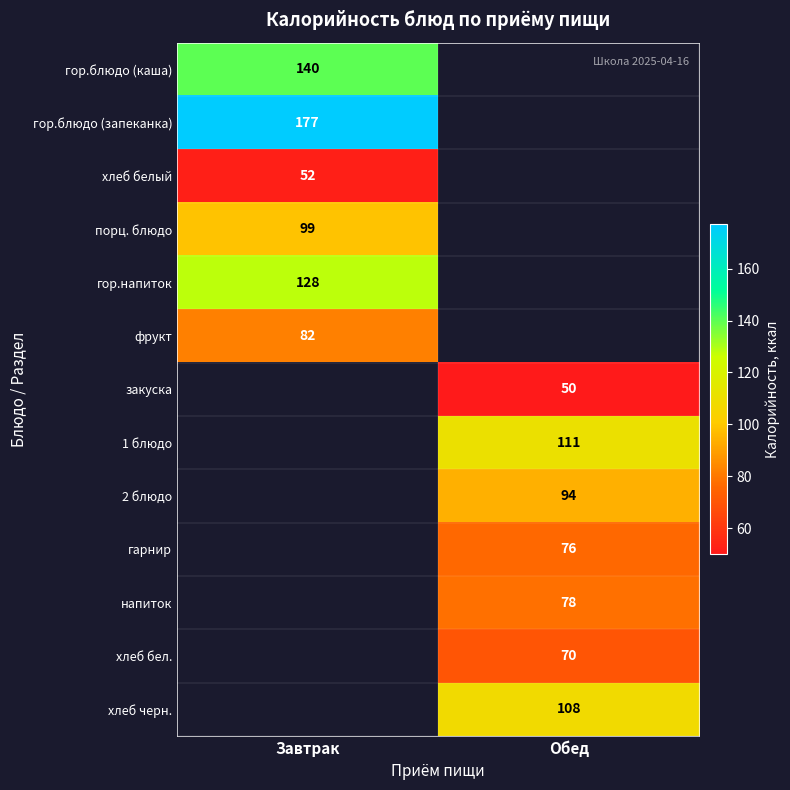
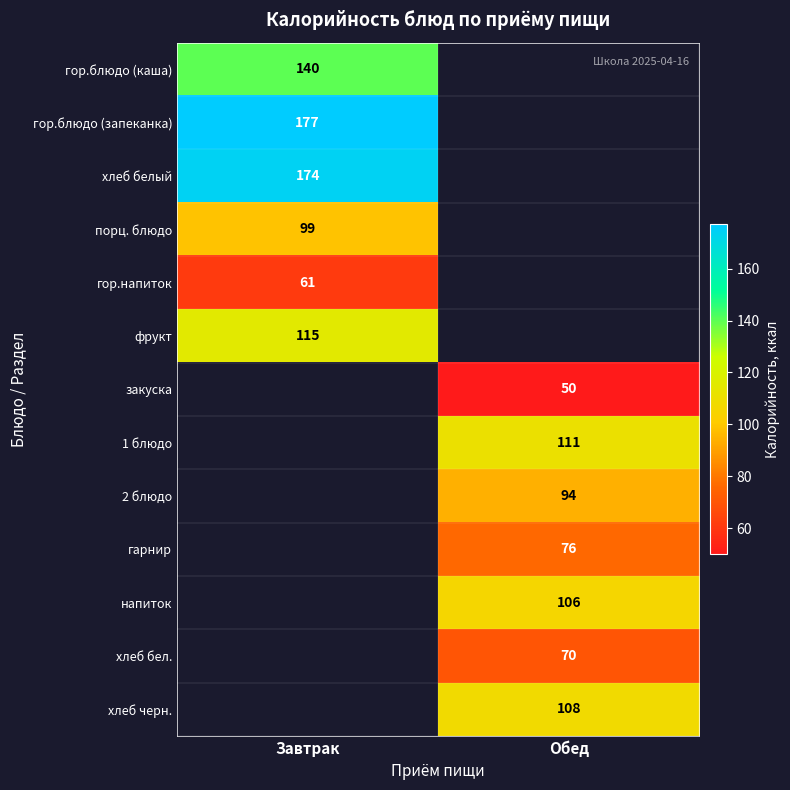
  {
    "гор.блюдо (каша)": {
      "Завтрак": 140
    },
    "гор.блюдо (запеканка)": {
      "Завтрак": 177
    },
    "хлеб белый": {
-     "Завтрак": 52
+     "Завтрак": 174
    },
    "порц. блюдо": {
      "Завтрак": 99
    },
    "гор.напиток": {
-     "Завтрак": 128
+     "Завтрак": 61
    },
    "фрукт": {
-     "Завтрак": 82
+     "Завтрак": 115
    },
    "закуска": {
      "Обед": 50
    },
    "1 блюдо": {
      "Обед": 111
    },
    "2 блюдо": {
      "Обед": 94
    },
    "гарнир": {
      "Обед": 76
    },
    "напиток": {
-     "Обед": 78
+     "Обед": 106
    },
    "хлеб бел.": {
      "Обед": 70
    },
    "хлеб черн.": {
      "Обед": 108
    }
  }
